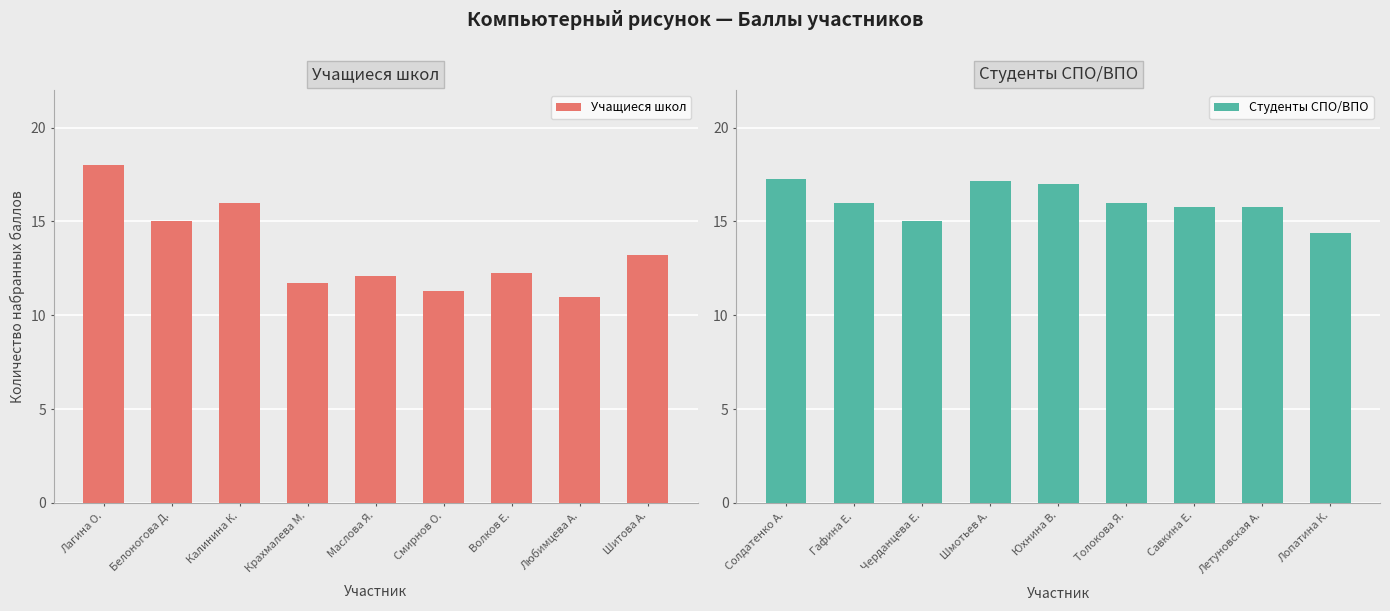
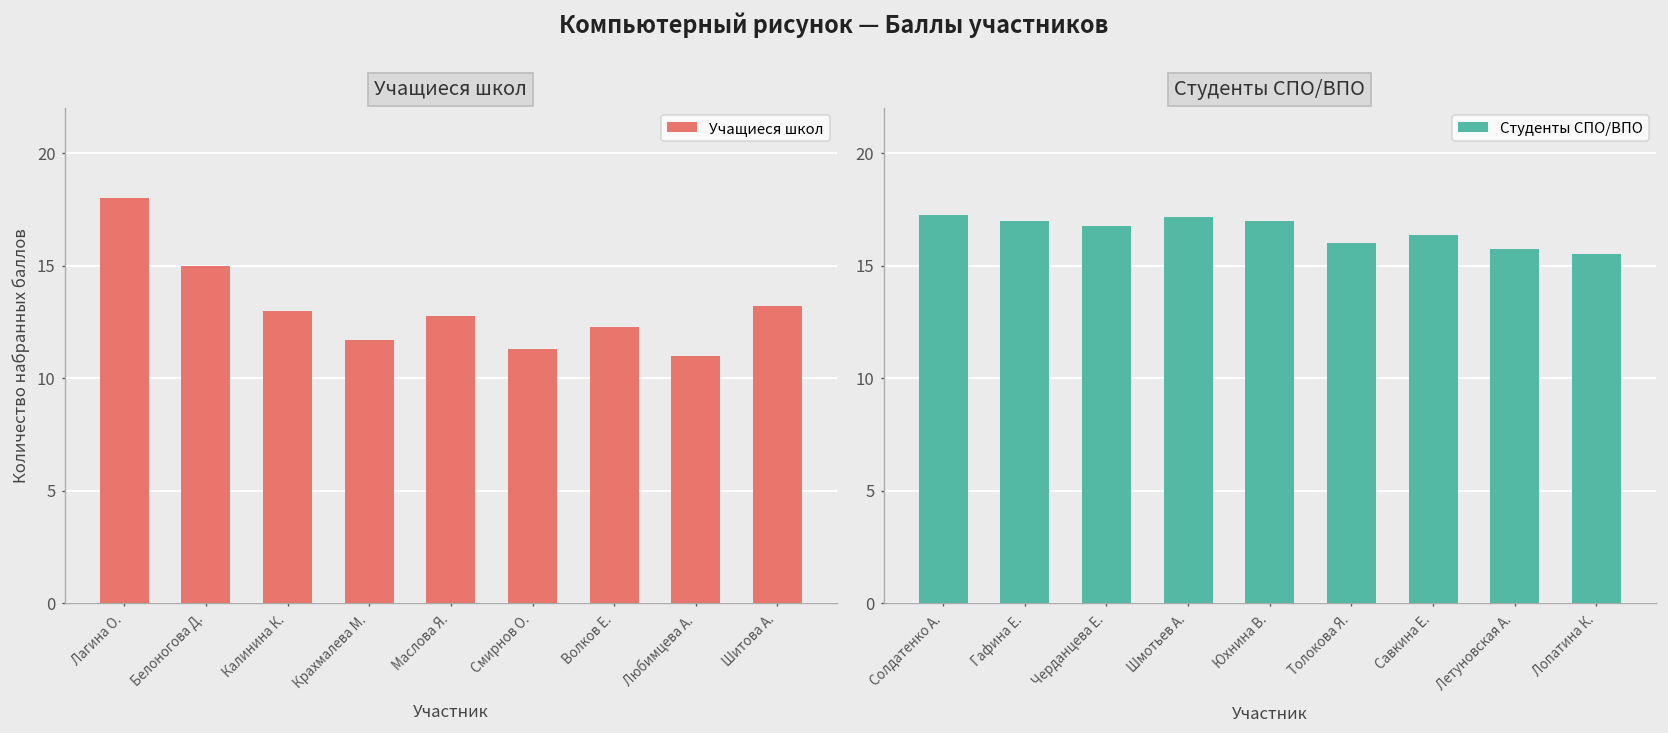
  {
    "Учащиеся школ": {
      "Лагина О.": 18.0,
      "Белоногова Д.": 15.0,
-     "Калинина К.": 16,
+     "Калинина К.": 13,
      "Крахмалева М.": 11.7,
-     "Маслова Я.": 12.1,
+     "Маслова Я.": 12.8,
      "Смирнов О.": 11.3,
      "Волков Е.": 12.3,
      "Любимцева А.": 11.0,
      "Шитова А.": 13.2
    },
    "Студенты СПО/ВПО": {
      "Солдатенко А.": 17.3,
-     "Гафина Е.": 16,
-     "Черданцева Е.": 15.0,
+     "Гафина Е.": 17,
+     "Черданцева Е.": 16.8,
      "Шмотьев А.": 17.2,
      "Юхнина В.": 17.0,
      "Толокова Я.": 16.0,
-     "Савкина Е.": 15.8,
+     "Савкина Е.": 16.4,
      "Летуновская А.": 15.8,
-     "Лопатина К.": 14.4
+     "Лопатина К.": 15.5
    }
  }
